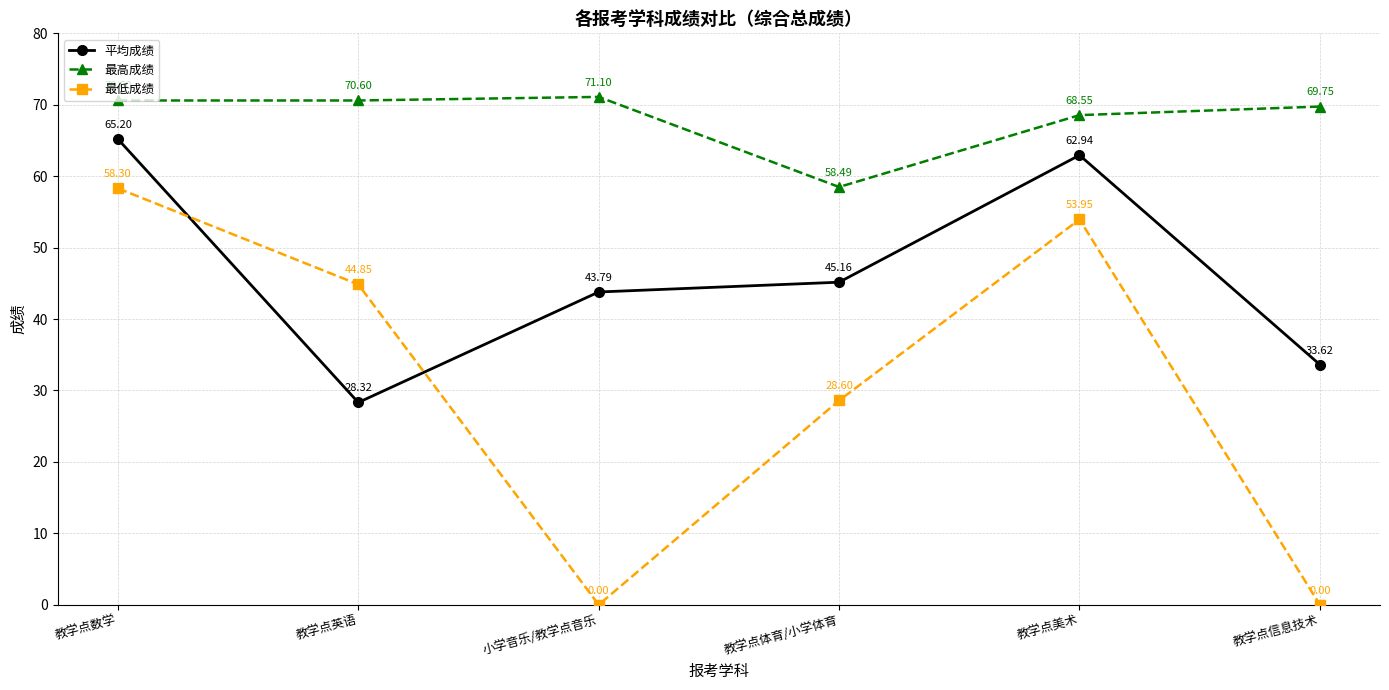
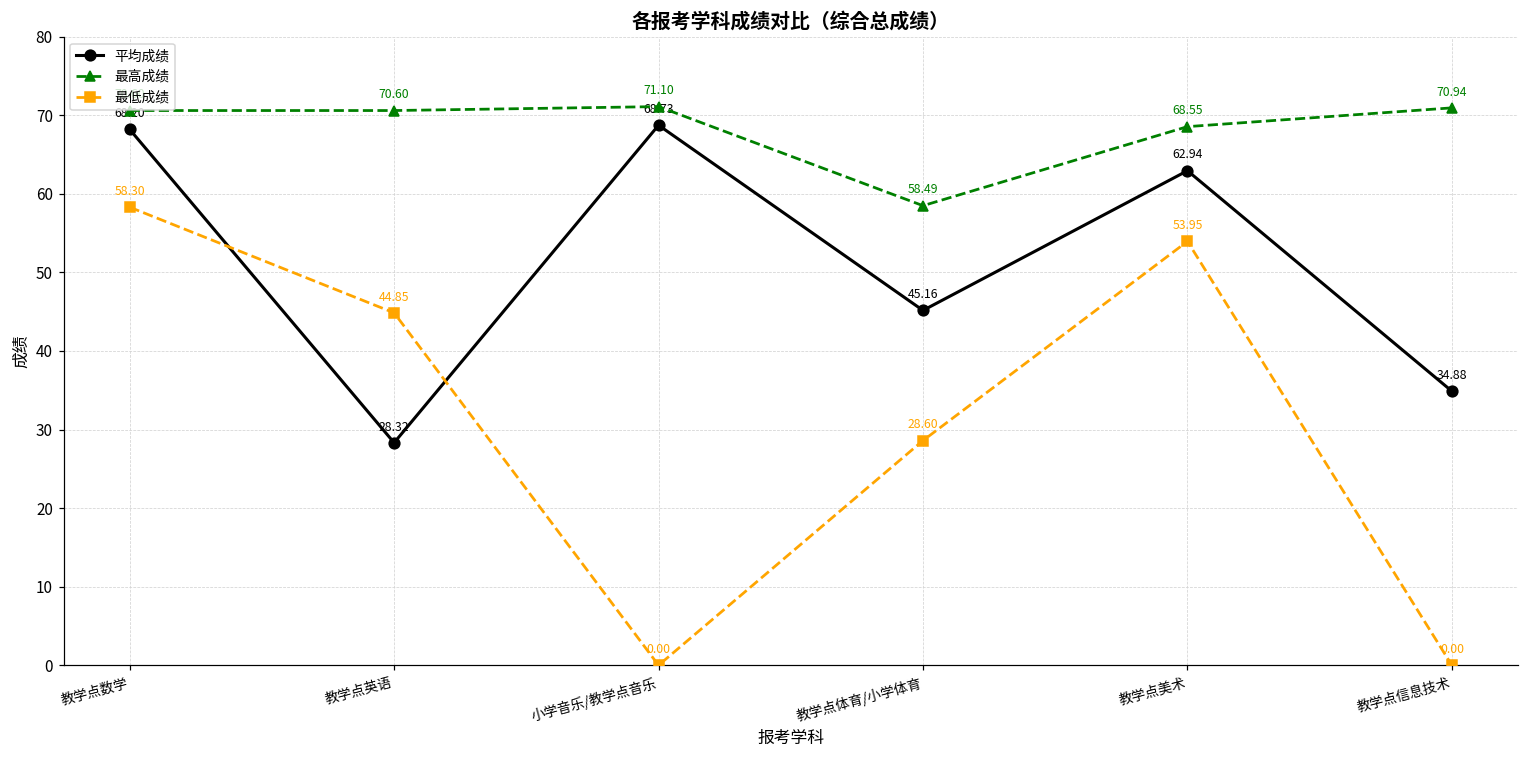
  {
    "平均成绩": {
-     "教学点数学": 65,
+     "教学点数学": 68,
      "教学点英语": 28.32,
-     "小学音乐/教学点音乐": 43.79,
+     "小学音乐/教学点音乐": 68.73,
      "教学点体育/小学体育": 45.16,
      "教学点美术": 62.94,
-     "教学点信息技术": 33.62
+     "教学点信息技术": 34.88
    },
    "最高成绩": {
      "教学点英语": 70.60,
      "小学音乐/教学点音乐": 71.10,
      "教学点体育/小学体育": 58.49,
      "教学点美术": 68.55,
-     "教学点信息技术": 69.75
+     "教学点信息技术": 70.94
    },
    "最低成绩": {
      "教学点数学": 58.30,
      "教学点英语": 44.85,
      "小学音乐/教学点音乐": 0.00,
      "教学点体育/小学体育": 28.60,
      "教学点美术": 53.95,
      "教学点信息技术": 0.00
    }
  }
